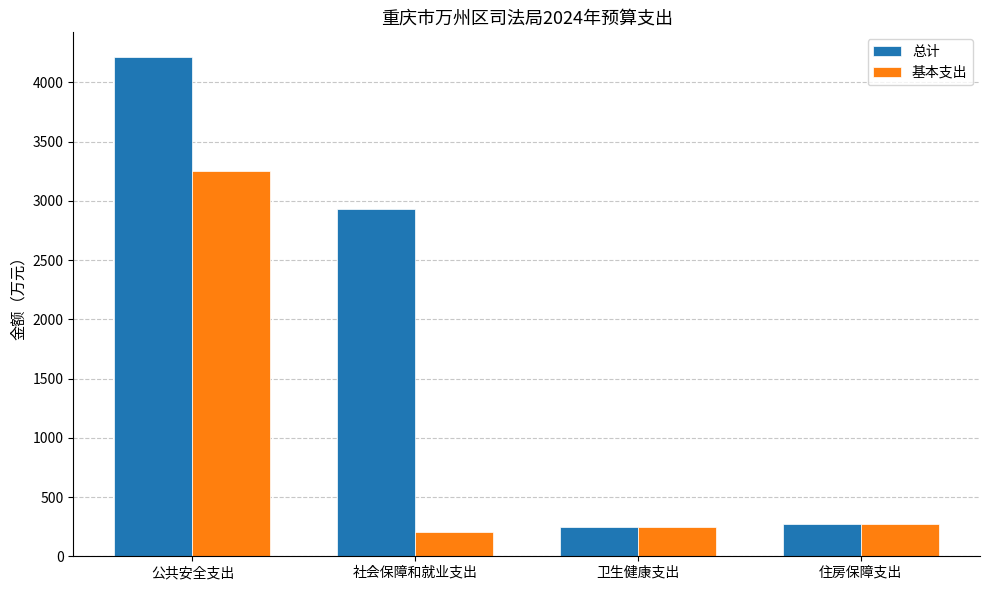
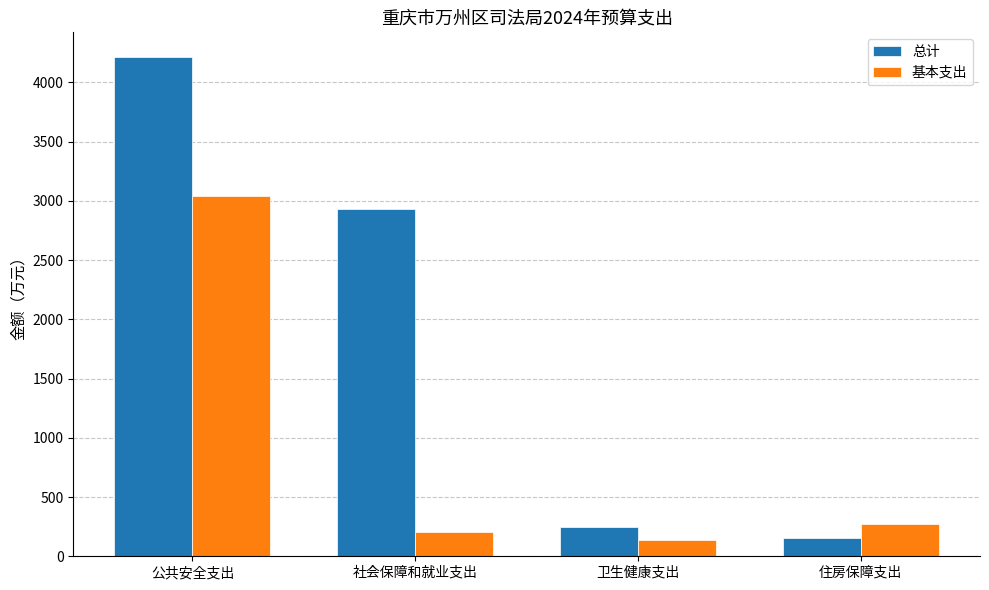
  {
    "总计": {
      "公共安全支出": 4210,
      "社会保障和就业支出": 2930,
      "卫生健康支出": 250,
-     "住房保障支出": 270
+     "住房保障支出": 150
    },
    "基本支出": {
-     "公共安全支出": 3250,
+     "公共安全支出": 3040,
      "社会保障和就业支出": 210,
-     "卫生健康支出": 250,
+     "卫生健康支出": 140,
      "住房保障支出": 270
    }
  }
